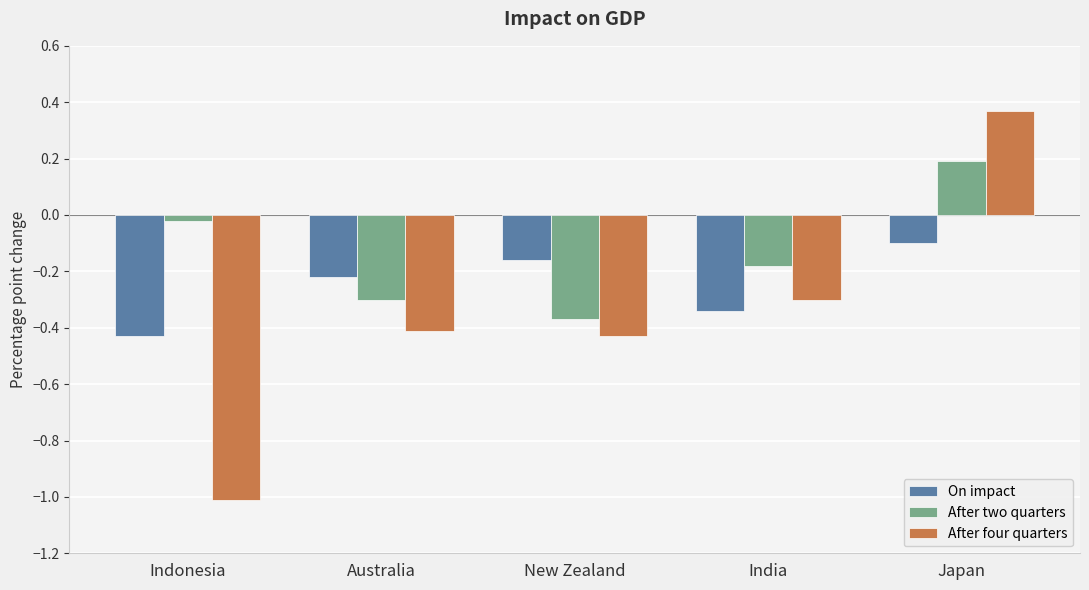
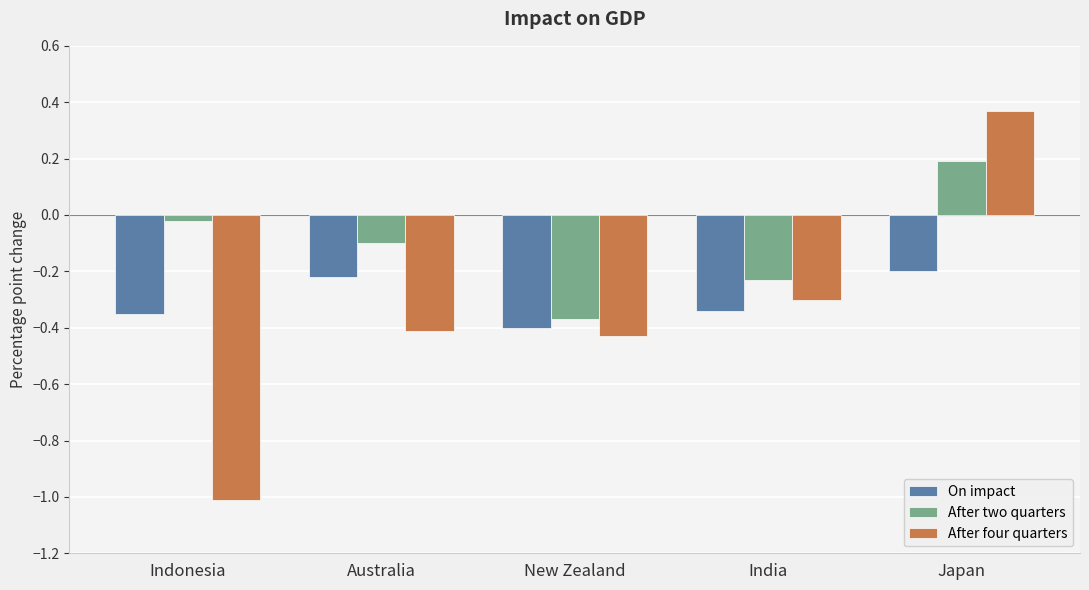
  {
    "On impact": {
-     "Indonesia": -0.43,
+     "Indonesia": -0.35,
      "Australia": -0.22,
-     "New Zealand": -0.16,
+     "New Zealand": -0.40,
      "India": -0.34,
-     "Japan": -0.1
+     "Japan": -0.2
    },
    "After two quarters": {
      "Indonesia": -0.02,
-     "Australia": -0.3,
+     "Australia": -0.1,
      "New Zealand": -0.37,
-     "India": -0.18,
+     "India": -0.23,
      "Japan": 0.19
    },
    "After four quarters": {
      "Indonesia": -1.01,
      "Australia": -0.41,
      "New Zealand": -0.43,
      "India": -0.30,
      "Japan": 0.37
    }
  }
